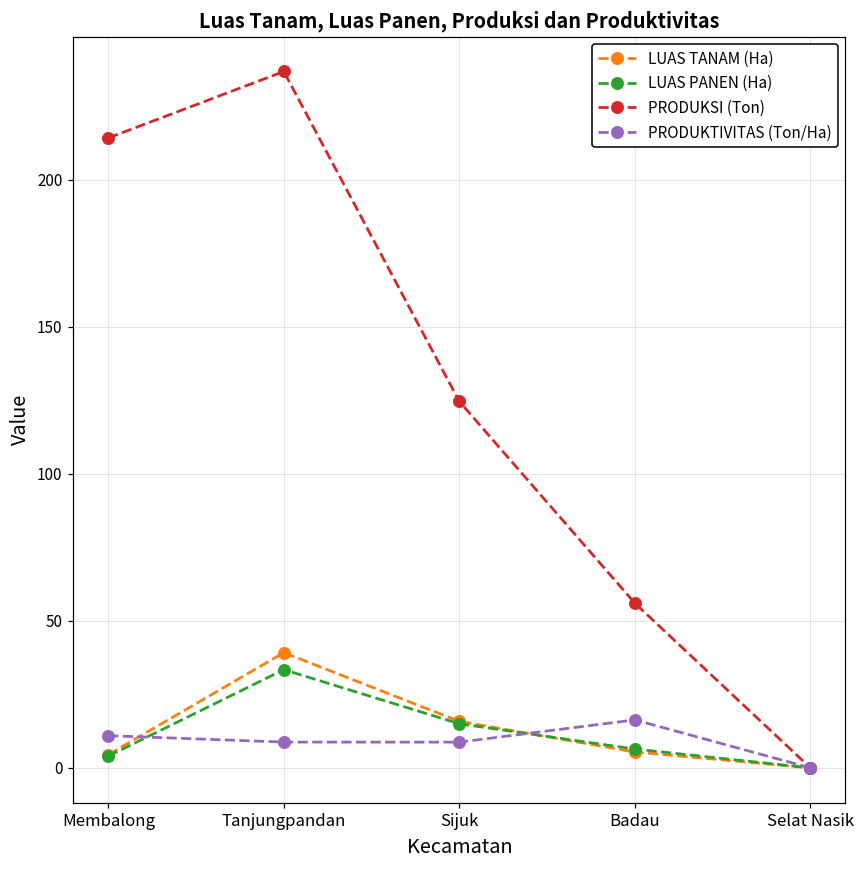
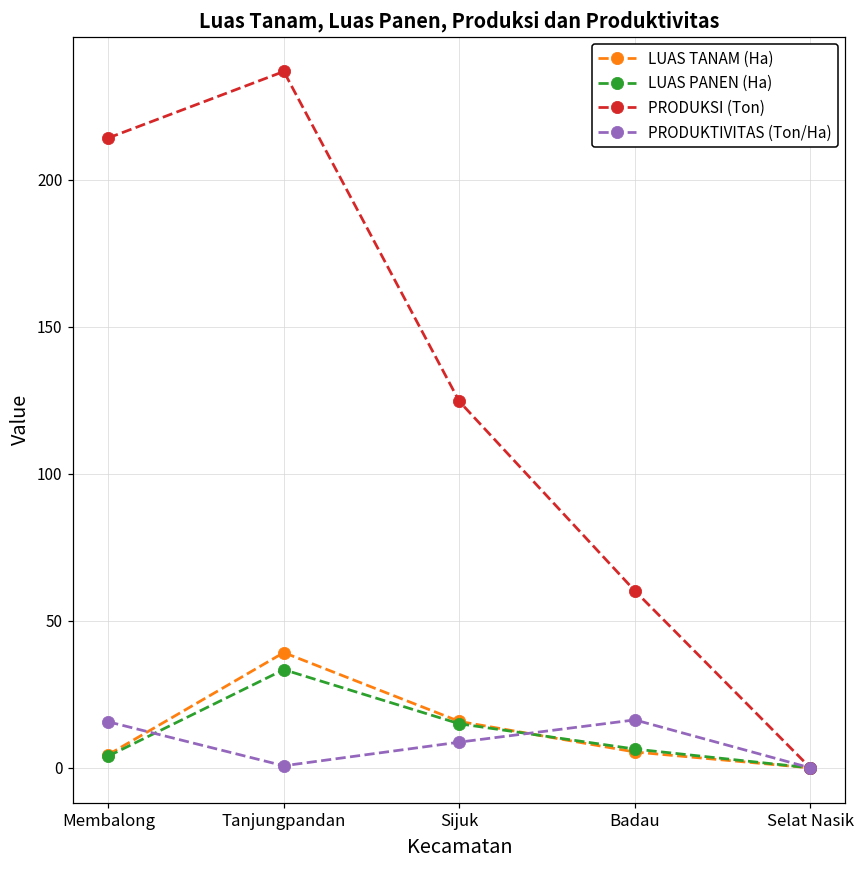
  {
    "LUAS TANAM (Ha)": {
      "Tanjungpandan": 39,
      "Badau": 5
    },
    "LUAS PANEN (Ha)": {
      "Tanjungpandan": 33,
      "Badau": 6
    },
    "PRODUKSI (Ton)": {
      "Membalong": 214,
      "Tanjungpandan": 237,
      "Sijuk": 125,
-     "Badau": 56
+     "Badau": 60
    },
    "PRODUKTIVITAS (Ton/Ha)": {
-     "Membalong": 11,
-     "Tanjungpandan": 9,
+     "Membalong": 16,
+     "Tanjungpandan": 1,
      "Sijuk": 9,
      "Badau": 16
    }
  }
